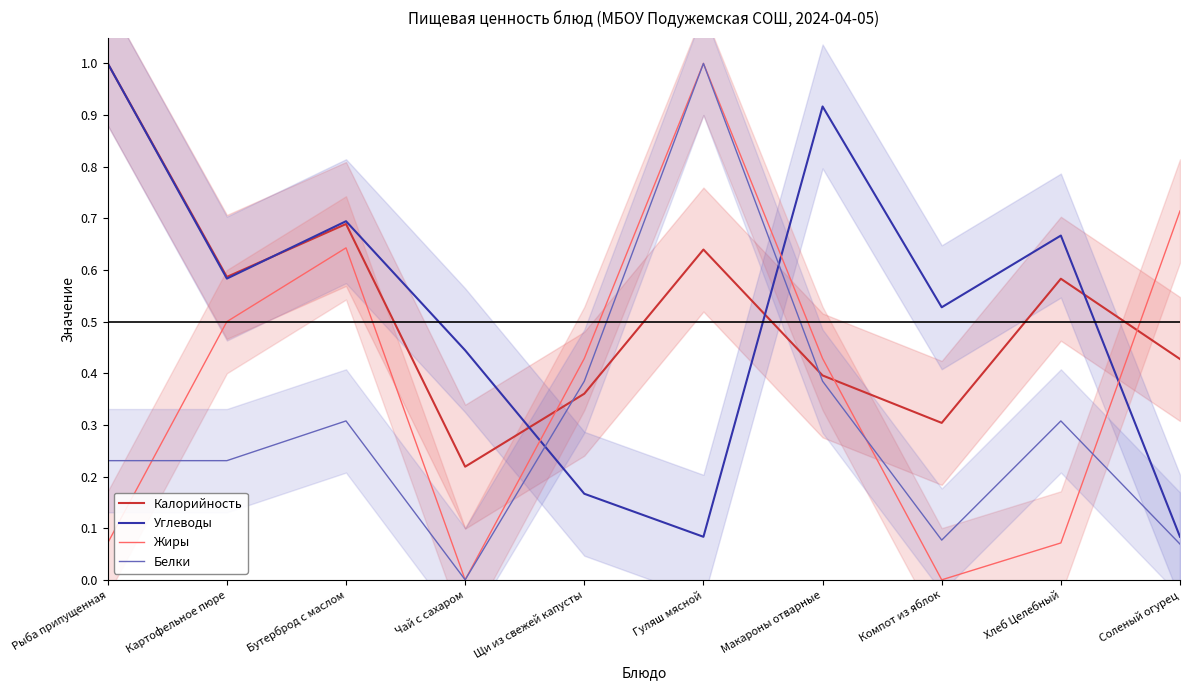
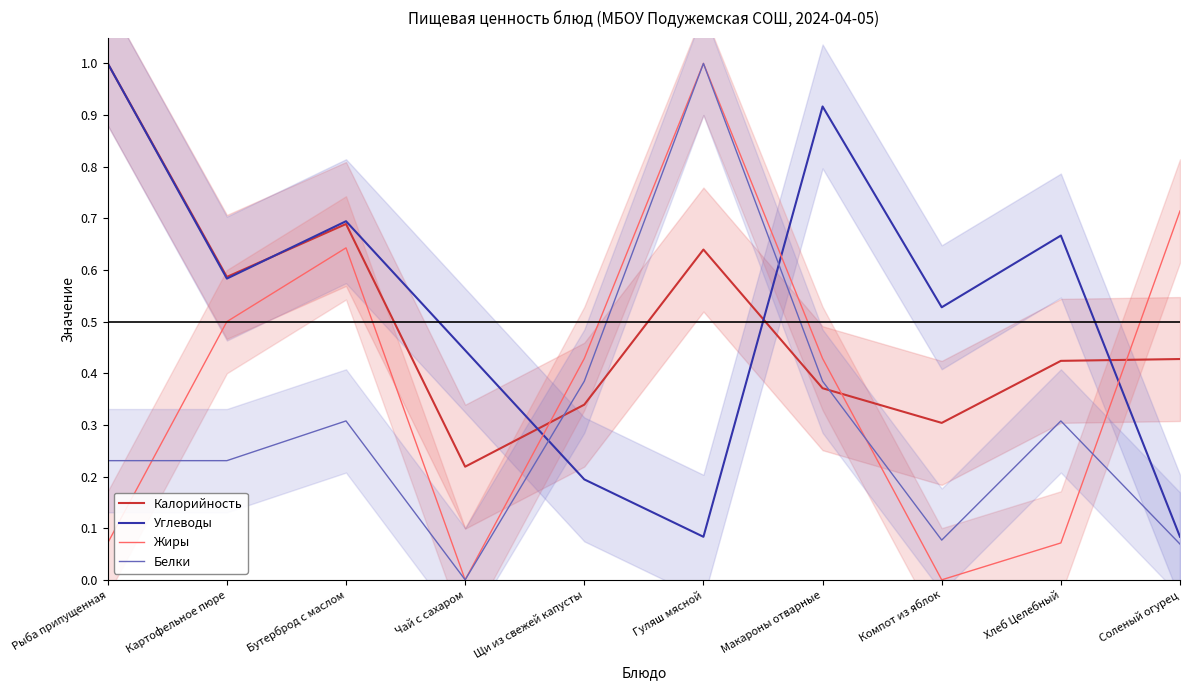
  {
    "Калорийность": {
      "Бутерброд с маслом": 0.69,
      "Чай с сахаром": 0.22,
-     "Щи из свежей капусты": 0.36,
+     "Щи из свежей капусты": 0.34,
      "Гуляш мясной": 0.64,
-     "Макароны отварные": 0.40,
+     "Макароны отварные": 0.37,
      "Компот из яблок": 0.30,
-     "Хлеб Целебный": 0.58,
+     "Хлеб Целебный": 0.42,
      "Соленый огурец": 0.43
    },
    "Углеводы": {
      "Бутерброд с маслом": 0.69,
      "Чай с сахаром": 0.44,
-     "Щи из свежей капусты": 0.17,
+     "Щи из свежей капусты": 0.19,
      "Гуляш мясной": 0.08,
      "Макароны отварные": 0.92,
      "Компот из яблок": 0.53,
      "Хлеб Целебный": 0.67,
      "Соленый огурец": 0.08
    }
  }
